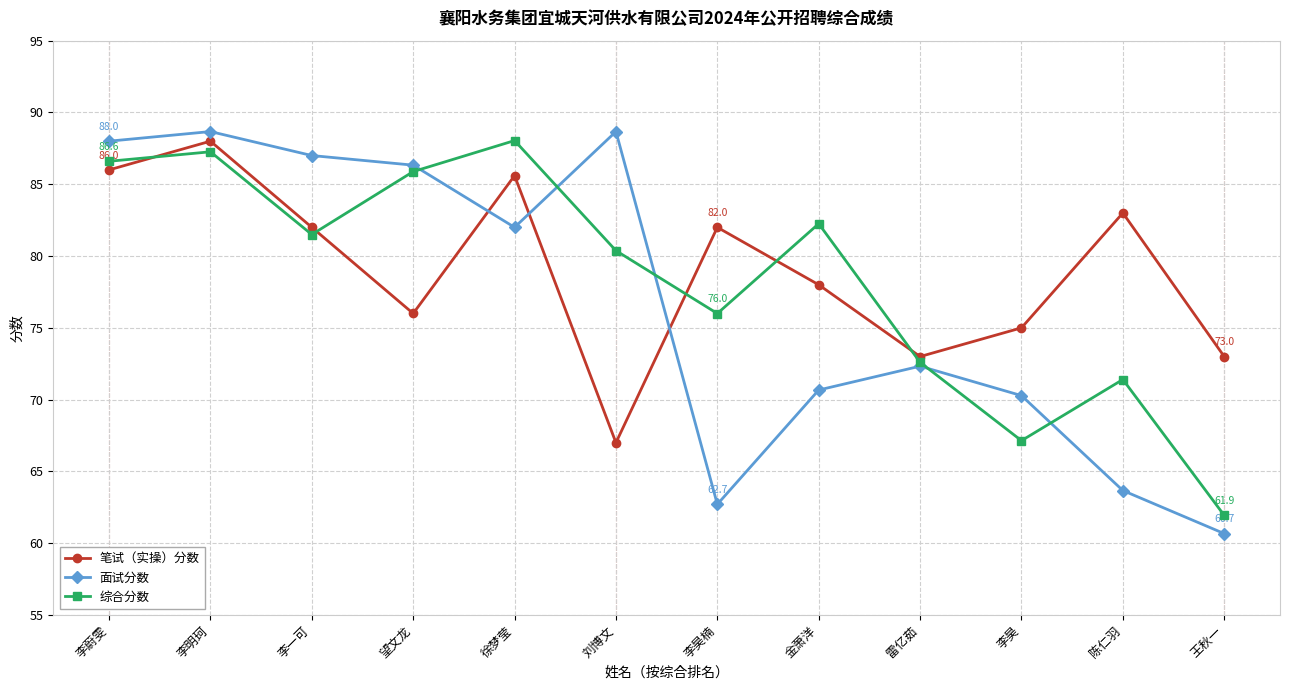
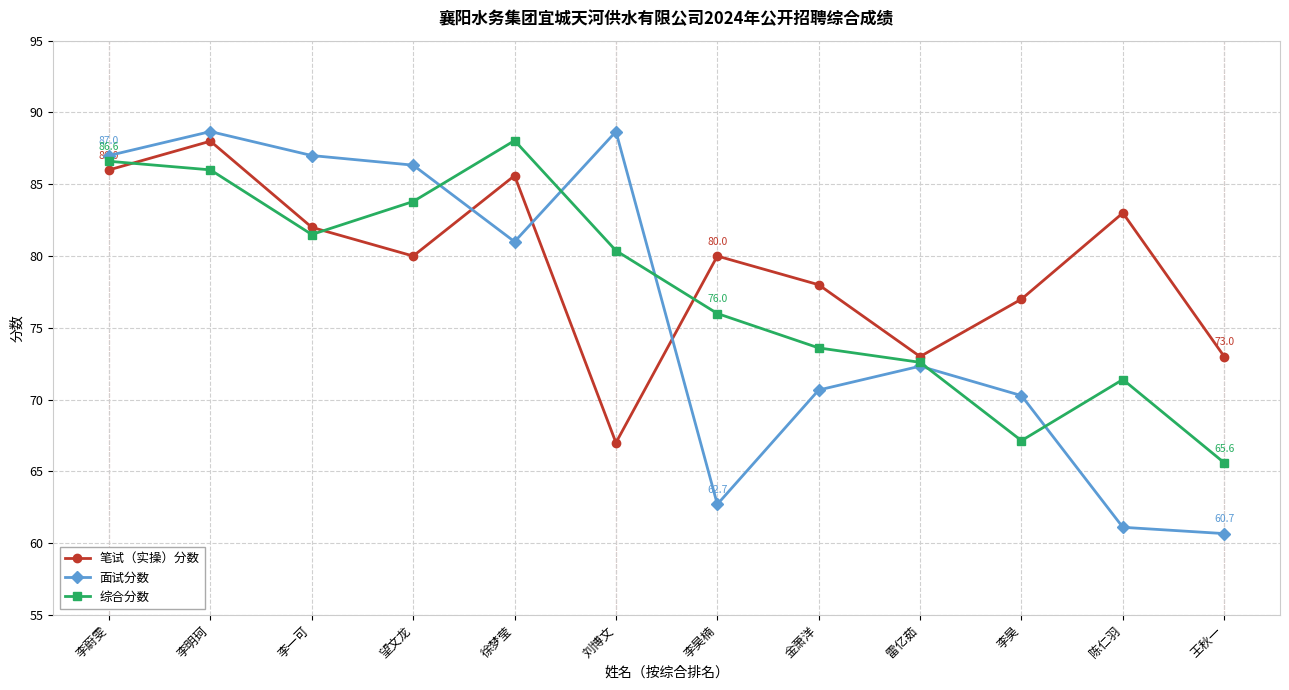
  {
    "笔试（实操）分数": {
-     "望文龙": 76,
-     "李昊楠": 82.0,
-     "李昊": 75,
+     "望文龙": 80,
+     "李昊楠": 80.0,
+     "李昊": 77,
      "王秋一": 73.0
    },
    "面试分数": {
-     "李蔚雯": 88.0,
-     "徐梦莹": 82,
+     "李蔚雯": 87.0,
+     "徐梦莹": 81,
      "李昊楠": 62.7,
-     "陈仁羽": 63.7
+     "陈仁羽": 61.1
    },
    "综合分数": {
-     "李明珂": 87.3,
-     "望文龙": 85.9,
+     "李明珂": 86.0,
+     "望文龙": 83.8,
      "李昊楠": 76.0,
-     "金萧洋": 82.3,
-     "王秋一": 61.9
+     "金萧洋": 73.6,
+     "王秋一": 65.6
    }
  }
